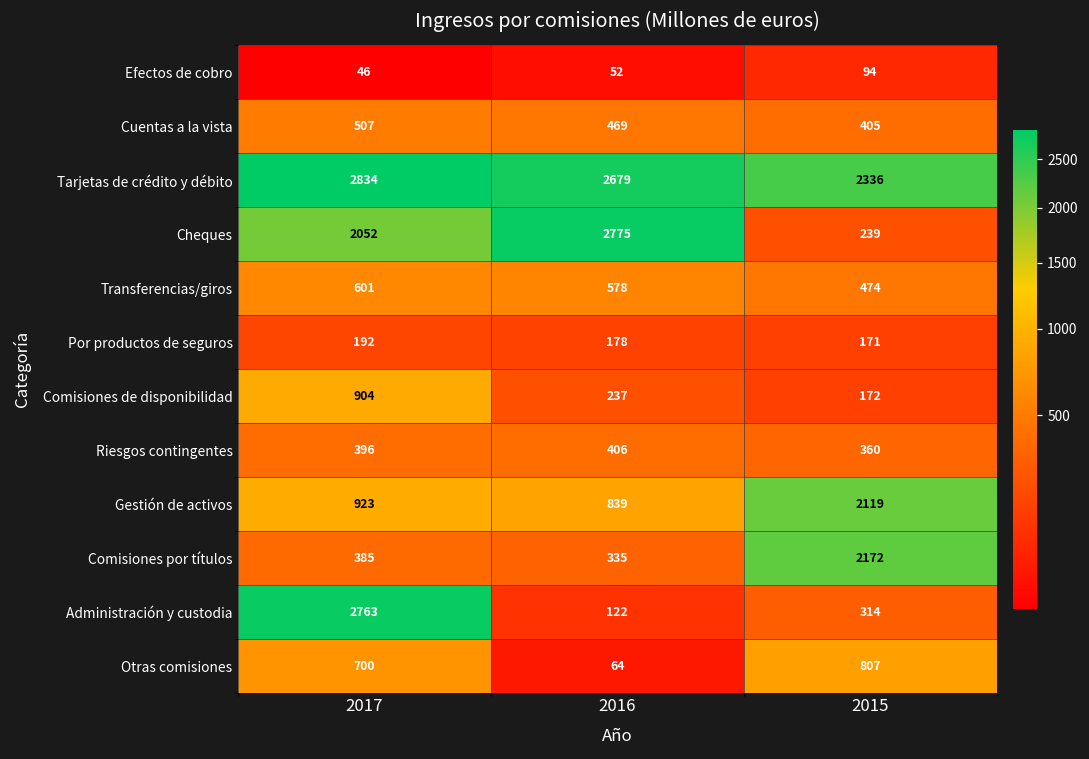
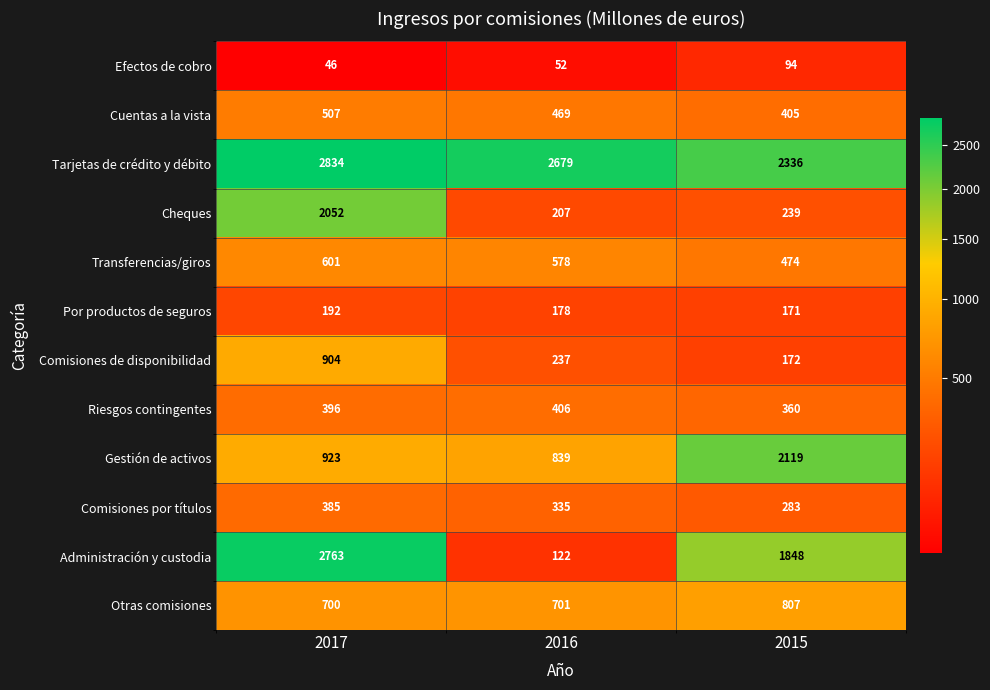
  {
    "Efectos de cobro": {
      "2017": 46,
      "2016": 52,
      "2015": 94
    },
    "Cuentas a la vista": {
      "2017": 507,
      "2016": 469,
      "2015": 405
    },
    "Tarjetas de crédito y débito": {
      "2017": 2834,
      "2016": 2679,
      "2015": 2336
    },
    "Cheques": {
      "2017": 2052,
-     "2016": 2775,
+     "2016": 207,
      "2015": 239
    },
    "Transferencias/giros": {
      "2017": 601,
      "2016": 578,
      "2015": 474
    },
    "Por productos de seguros": {
      "2017": 192,
      "2016": 178,
      "2015": 171
    },
    "Comisiones de disponibilidad": {
      "2017": 904,
      "2016": 237,
      "2015": 172
    },
    "Riesgos contingentes": {
      "2017": 396,
      "2016": 406,
      "2015": 360
    },
    "Gestión de activos": {
      "2017": 923,
      "2016": 839,
      "2015": 2119
    },
    "Comisiones por títulos": {
      "2017": 385,
      "2016": 335,
-     "2015": 2172
+     "2015": 283
    },
    "Administración y custodia": {
      "2017": 2763,
      "2016": 122,
-     "2015": 314
+     "2015": 1848
    },
    "Otras comisiones": {
      "2017": 700,
-     "2016": 64,
+     "2016": 701,
      "2015": 807
    }
  }
